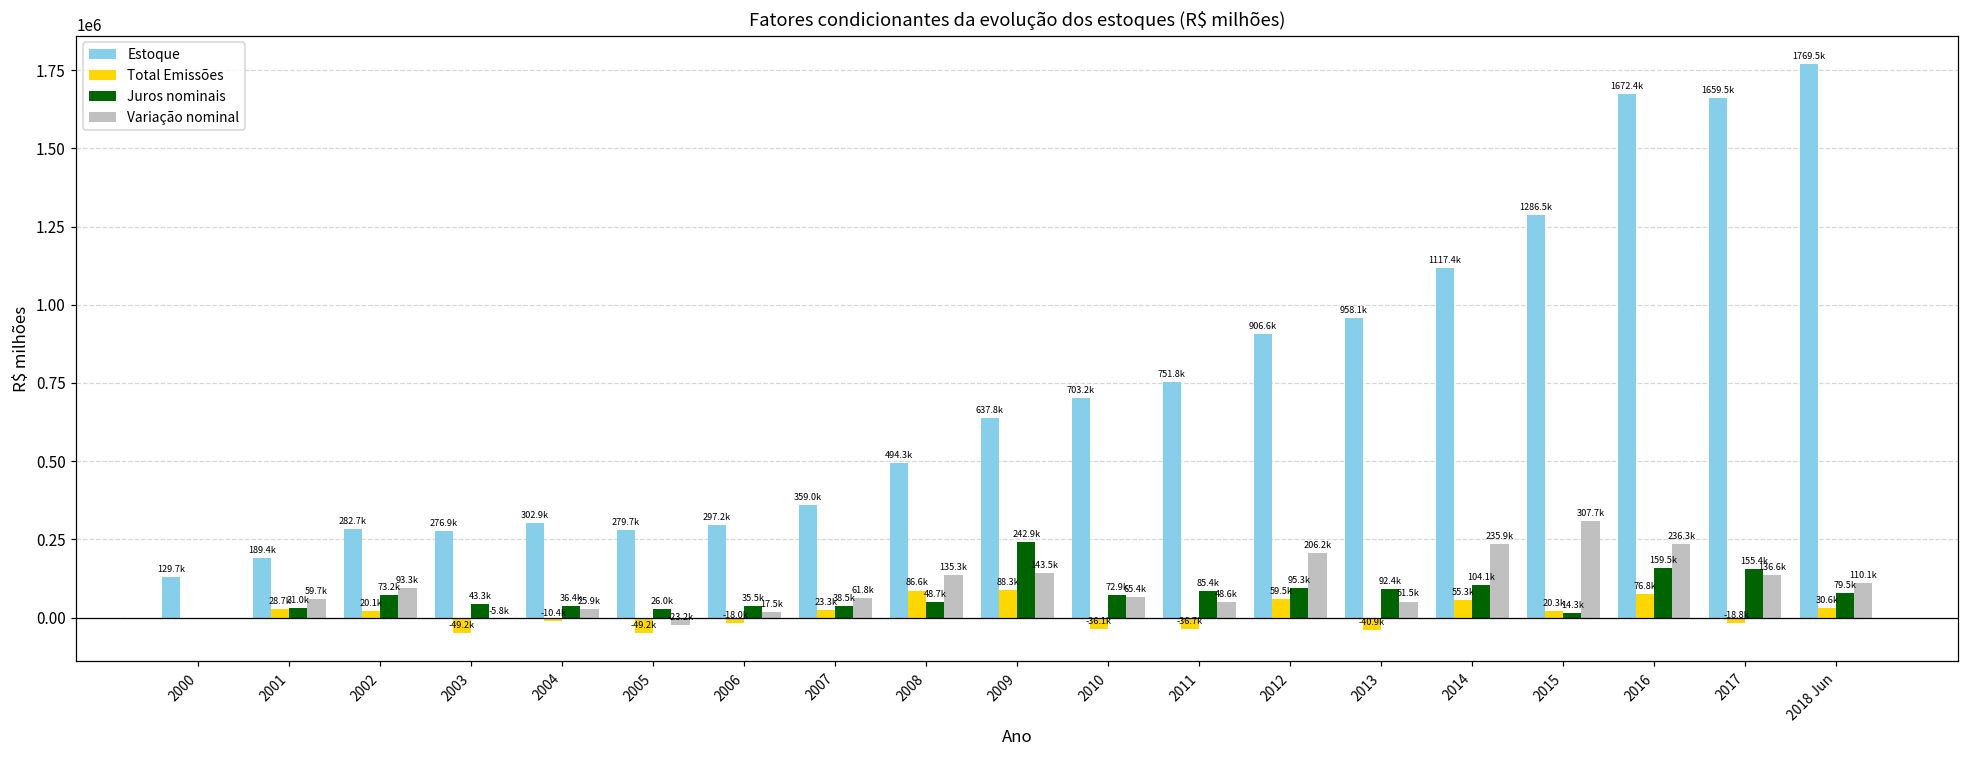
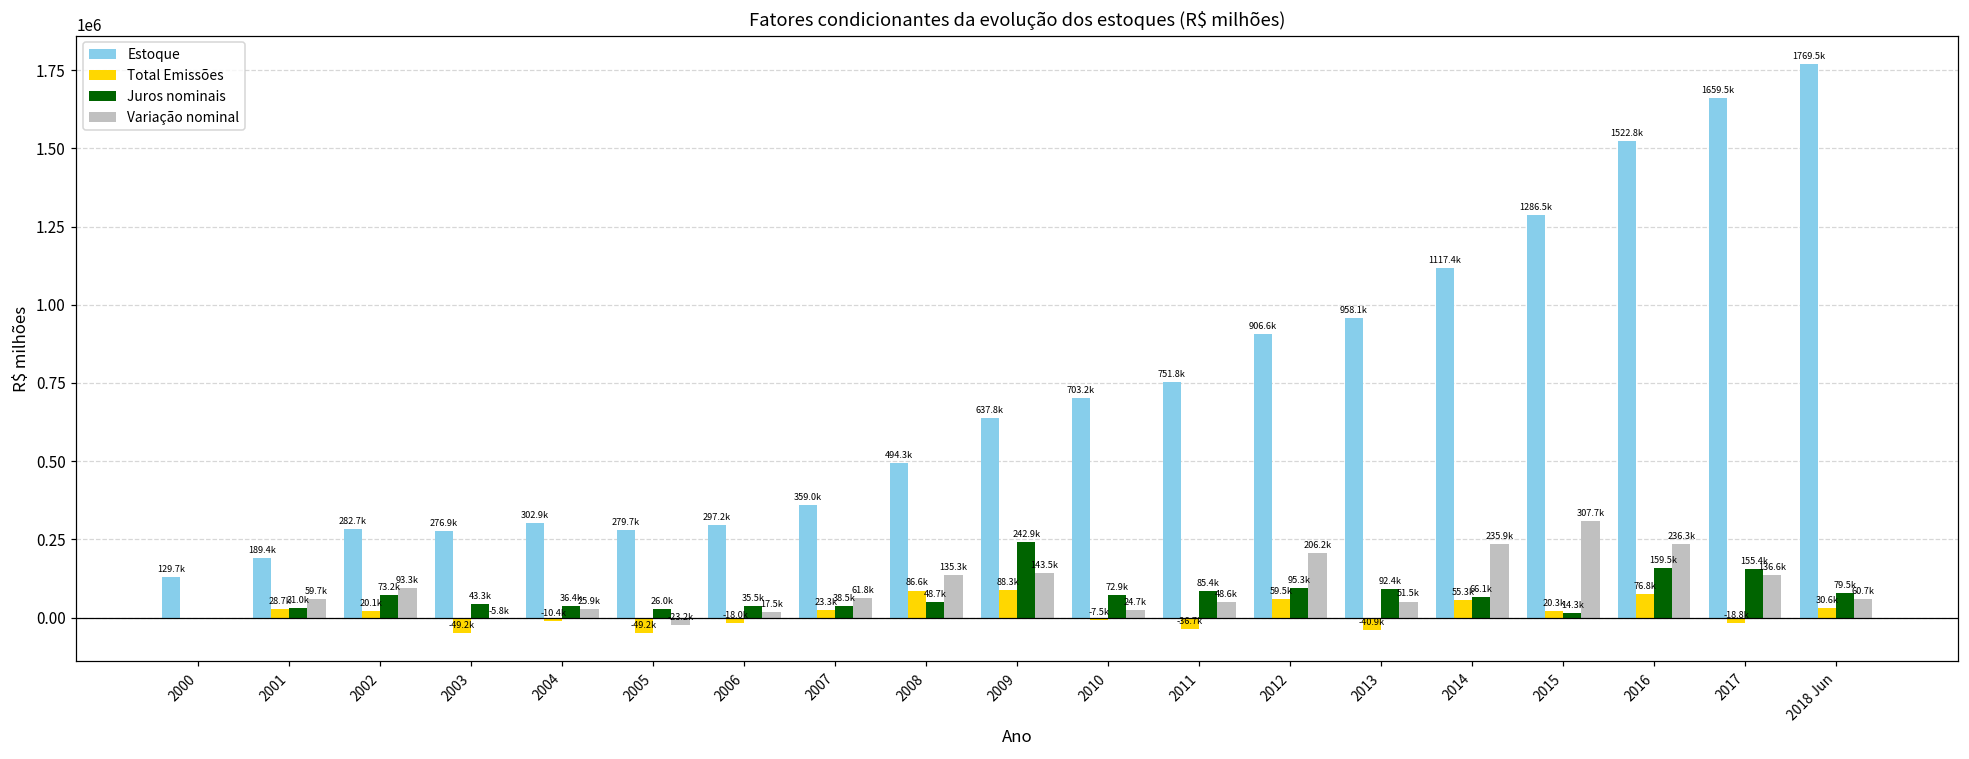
  {
    "Estoque": {
      "2000": "129.7k",
      "2001": "189.4k",
      "2002": "282.7k",
      "2003": "276.9k",
      "2004": "302.9k",
      "2005": "279.7k",
      "2006": "297.2k",
      "2007": "359.0k",
      "2008": "494.3k",
      "2009": "637.8k",
      "2010": "703.2k",
      "2011": "751.8k",
      "2012": "906.6k",
      "2013": "958.1k",
      "2014": "1117.4k",
      "2015": "1286.5k",
-     "2016": "1672.4k",
+     "2016": "1522.8k",
      "2017": "1659.5k",
      "2018 Jun": "1769.5k"
    },
    "Total Emissões": {
      "2002": "20.1k",
      "2003": "-49.2k",
      "2004": "-10.4k",
      "2005": "-49.2k",
      "2006": "-18.0k",
      "2007": "23.3k",
      "2008": "86.6k",
      "2009": "88.3k",
-     "2010": "-36.1k",
+     "2010": "-7.5k",
      "2011": "-36.7k",
      "2012": "59.5k",
      "2013": "-40.9k",
      "2014": "55.3k",
      "2016": "76.8k",
      "2017": "-18.8k",
      "2018 Jun": "30.6k"
    },
    "Juros nominais": {
      "2002": "73.2k",
      "2003": "43.3k",
      "2004": "36.4k",
      "2005": "26.0k",
      "2006": "35.5k",
      "2007": "38.5k",
      "2008": "48.7k",
      "2009": "242.9k",
      "2010": "72.9k",
      "2011": "85.4k",
      "2012": "95.3k",
      "2013": "92.4k",
-     "2014": "104.1k",
+     "2014": "66.1k",
      "2016": "159.5k",
      "2017": "155.4k",
      "2018 Jun": "79.5k"
    },
    "Variação nominal": {
      "2001": "59.7k",
      "2002": "93.3k",
      "2003": "-5.8k",
      "2004": "25.9k",
      "2005": "-23.2k",
      "2006": "17.5k",
      "2007": "61.8k",
      "2008": "135.3k",
      "2009": "143.5k",
-     "2010": "65.4k",
+     "2010": "24.7k",
      "2011": "48.6k",
      "2012": "206.2k",
      "2013": "51.5k",
      "2014": "235.9k",
      "2015": "307.7k",
      "2016": "236.3k",
      "2017": "136.6k",
-     "2018 Jun": "110.1k"
+     "2018 Jun": "60.7k"
    }
  }
